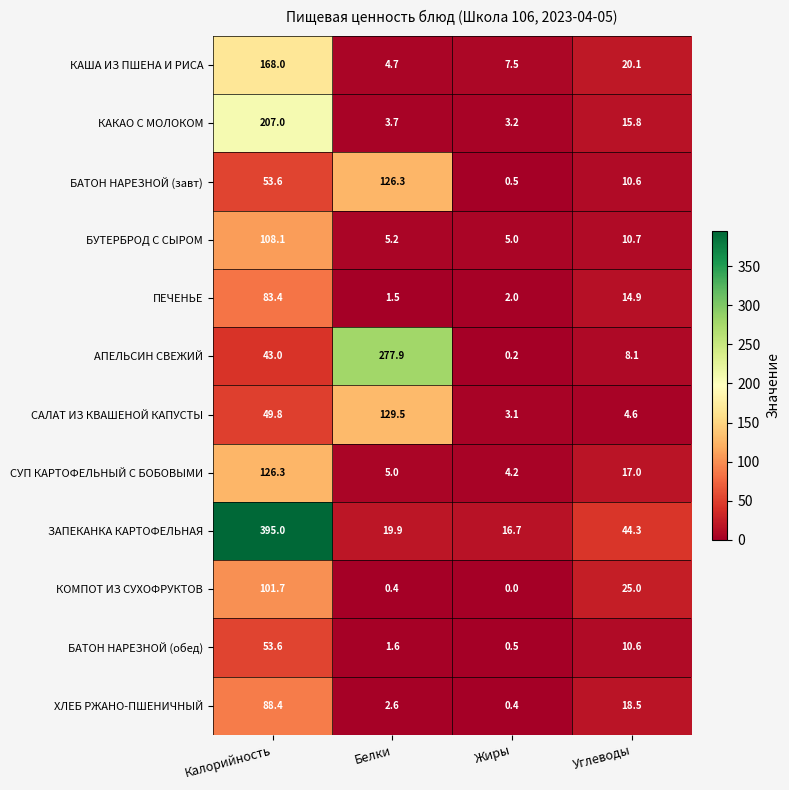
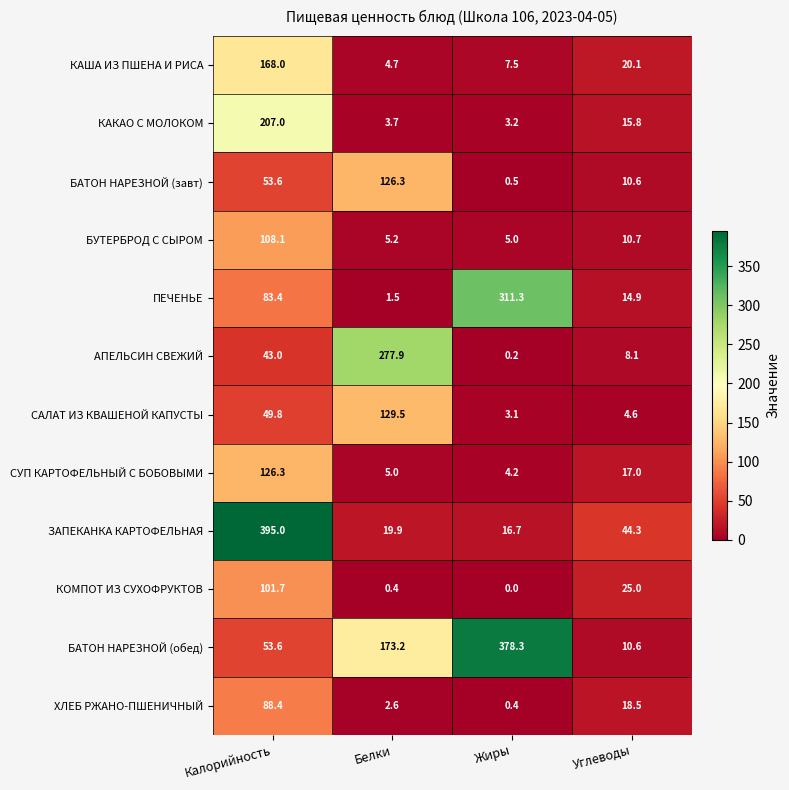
  {
    "КАША ИЗ ПШЕНА И РИСА": {
      "Калорийность": 168.0,
      "Белки": 4.7,
      "Жиры": 7.5,
      "Углеводы": 20.1
    },
    "КАКАО С МОЛОКОМ": {
      "Калорийность": 207.0,
      "Белки": 3.7,
      "Жиры": 3.2,
      "Углеводы": 15.8
    },
    "БАТОН НАРЕЗНОЙ (завт)": {
      "Калорийность": 53.6,
      "Белки": 126.3,
      "Жиры": 0.5,
      "Углеводы": 10.6
    },
    "БУТЕРБРОД С СЫРОМ": {
      "Калорийность": 108.1,
      "Белки": 5.2,
      "Жиры": 5.0,
      "Углеводы": 10.7
    },
    "ПЕЧЕНЬЕ": {
      "Калорийность": 83.4,
      "Белки": 1.5,
-     "Жиры": 2.0,
+     "Жиры": 311.3,
      "Углеводы": 14.9
    },
    "АПЕЛЬСИН СВЕЖИЙ": {
      "Калорийность": 43.0,
      "Белки": 277.9,
      "Жиры": 0.2,
      "Углеводы": 8.1
    },
    "САЛАТ ИЗ КВАШЕНОЙ КАПУСТЫ": {
      "Калорийность": 49.8,
      "Белки": 129.5,
      "Жиры": 3.1,
      "Углеводы": 4.6
    },
    "СУП КАРТОФЕЛЬНЫЙ С БОБОВЫМИ": {
      "Калорийность": 126.3,
      "Белки": 5.0,
      "Жиры": 4.2,
      "Углеводы": 17.0
    },
    "ЗАПЕКАНКА КАРТОФЕЛЬНАЯ": {
      "Калорийность": 395.0,
      "Белки": 19.9,
      "Жиры": 16.7,
      "Углеводы": 44.3
    },
    "КОМПОТ ИЗ СУХОФРУКТОВ": {
      "Калорийность": 101.7,
      "Белки": 0.4,
      "Жиры": 0.0,
      "Углеводы": 25.0
    },
    "БАТОН НАРЕЗНОЙ (обед)": {
      "Калорийность": 53.6,
-     "Белки": 1.6,
-     "Жиры": 0.5,
+     "Белки": 173.2,
+     "Жиры": 378.3,
      "Углеводы": 10.6
    },
    "ХЛЕБ РЖАНО-ПШЕНИЧНЫЙ": {
      "Калорийность": 88.4,
      "Белки": 2.6,
      "Жиры": 0.4,
      "Углеводы": 18.5
    }
  }
